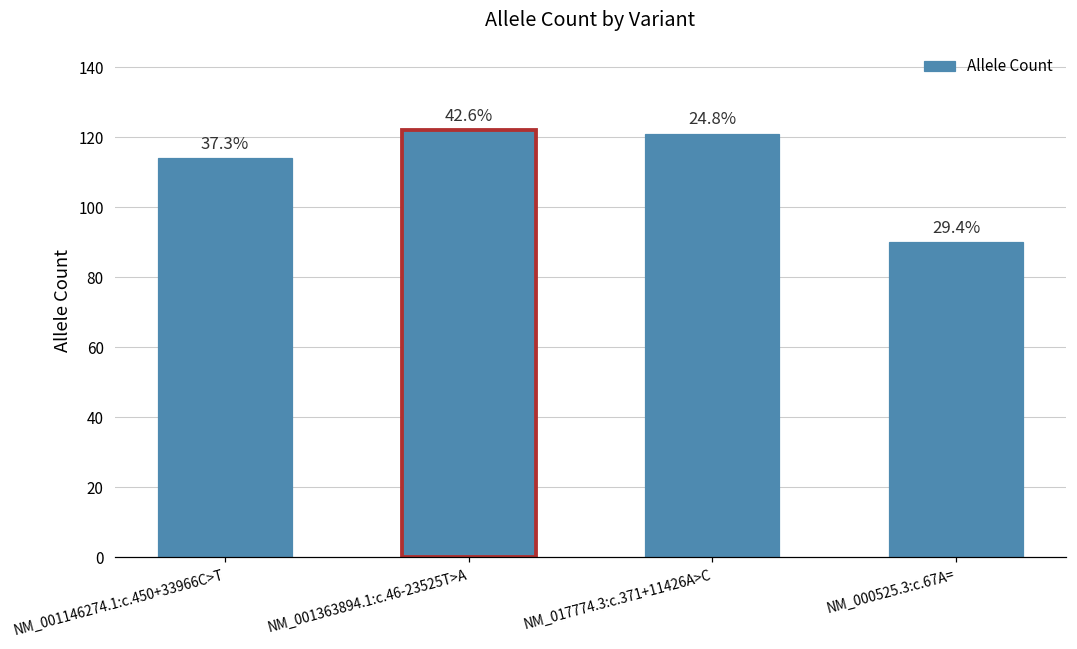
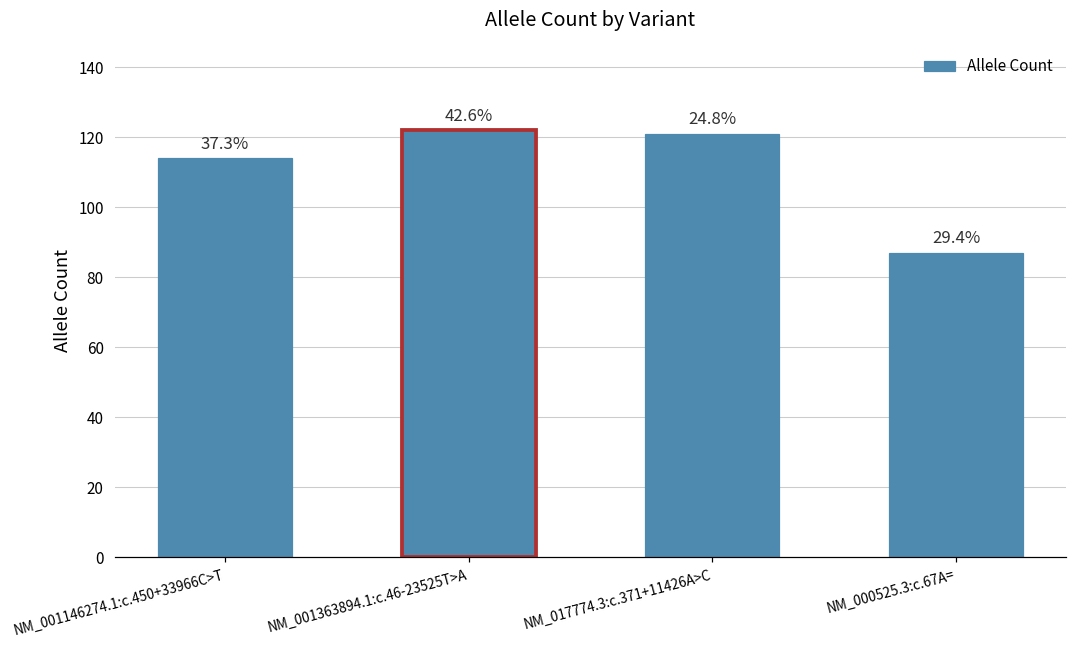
  {
-   "NM_000525.3:c.67A=": 90
+   "NM_000525.3:c.67A=": 87
  }
